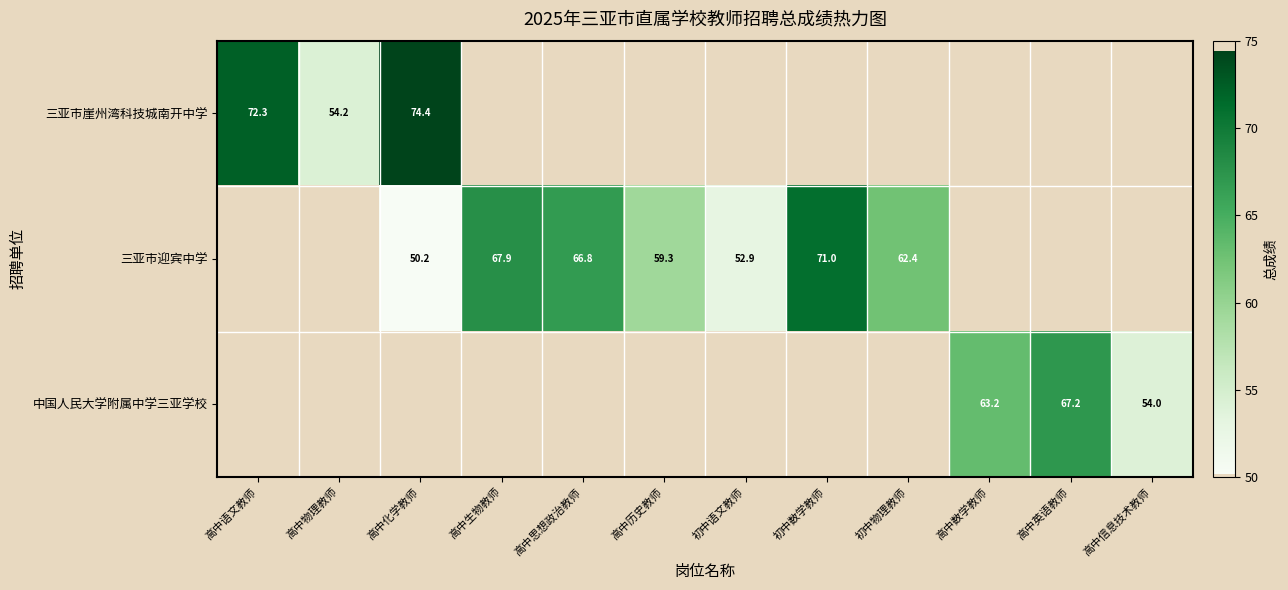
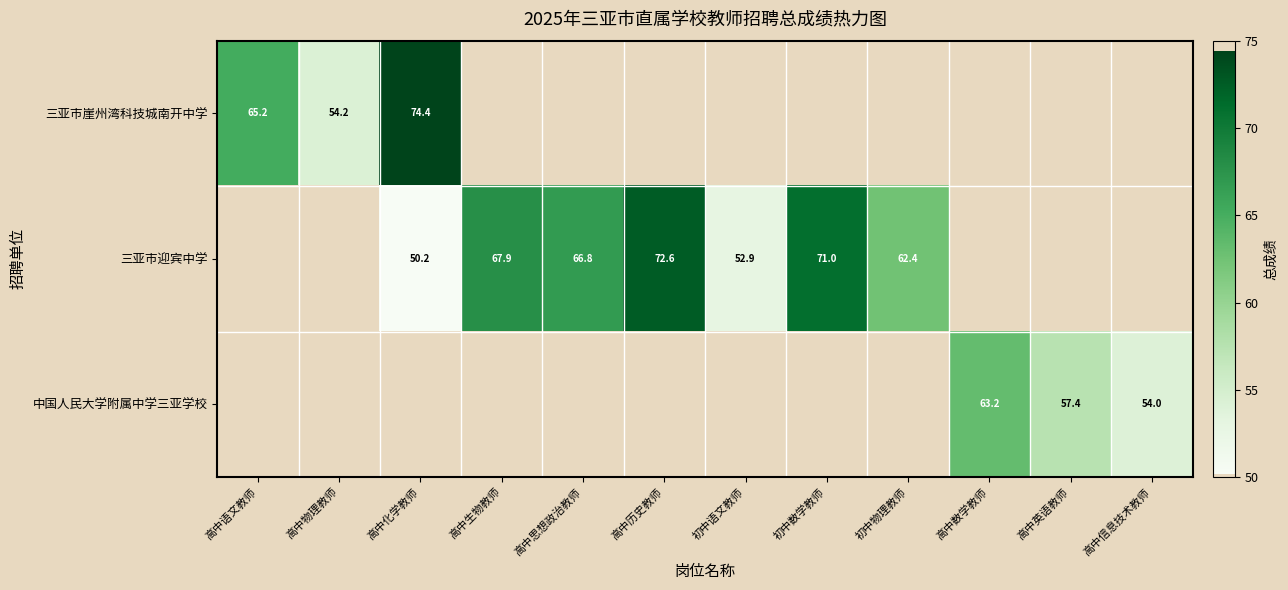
  {
    "三亚市崖州湾科技城南开中学": {
-     "高中语文教师": 72.3,
+     "高中语文教师": 65.2,
      "高中物理教师": 54.2,
      "高中化学教师": 74.4
    },
    "三亚市迎宾中学": {
      "高中化学教师": 50.2,
      "高中生物教师": 67.9,
      "高中思想政治教师": 66.8,
-     "高中历史教师": 59.3,
+     "高中历史教师": 72.6,
      "初中语文教师": 52.9,
      "初中数学教师": 71.0,
      "初中物理教师": 62.4
    },
    "中国人民大学附属中学三亚学校": {
      "高中数学教师": 63.2,
-     "高中英语教师": 67.2,
+     "高中英语教师": 57.4,
      "高中信息技术教师": 54.0
    }
  }
